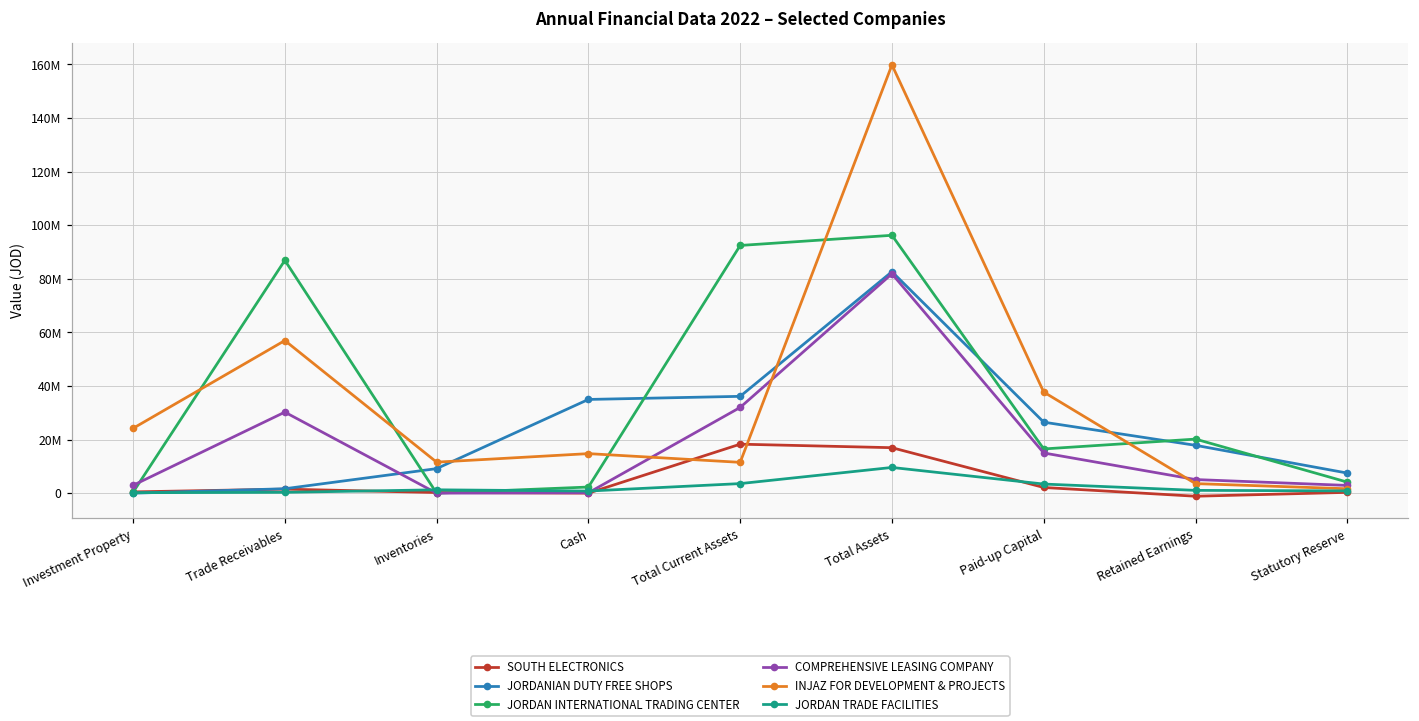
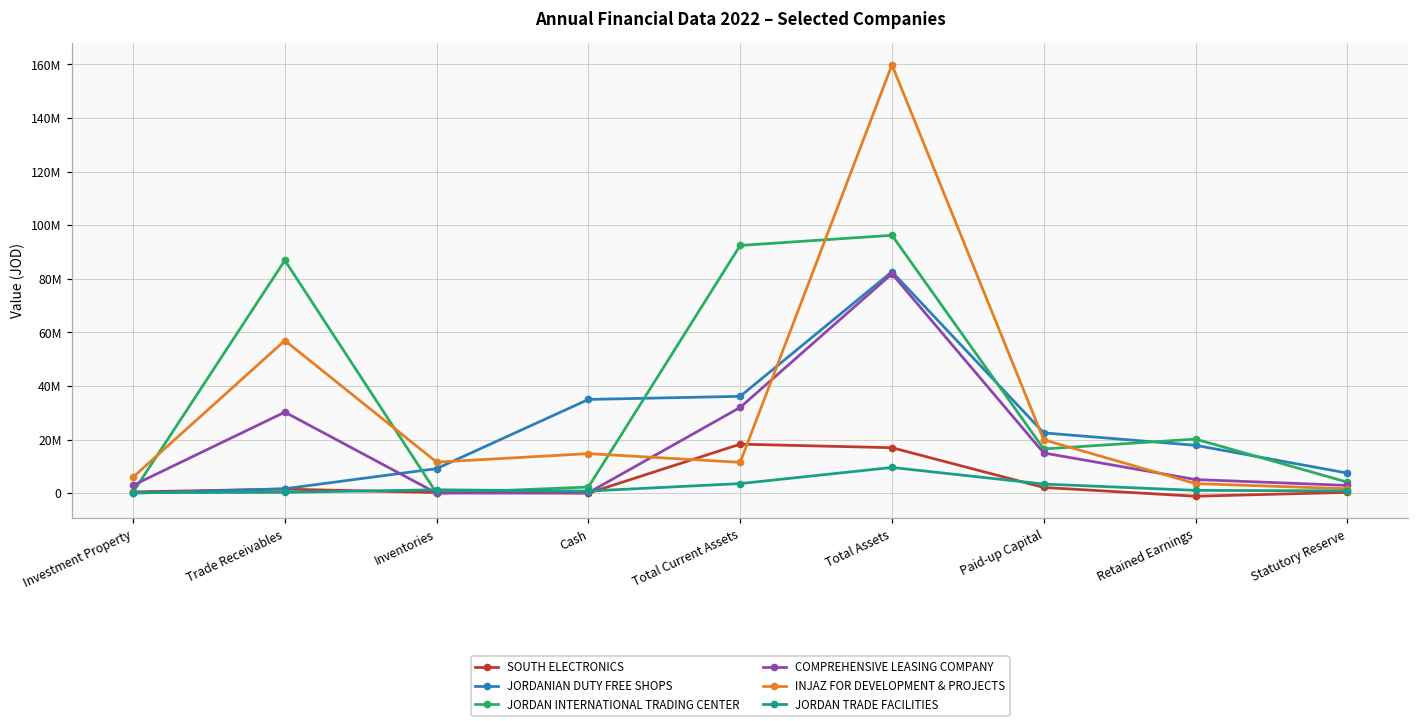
  {
    "SOUTH ELECTRONICS": {
      "Total Current Assets": 18000000,
      "Total Assets": 17000000,
      "Paid-up Capital": 2000000,
      "Retained Earnings": -1000000
    },
    "JORDANIAN DUTY FREE SHOPS": {
      "Inventories": 9000000,
      "Cash": 35000000,
      "Total Current Assets": 36000000,
-     "Paid-up Capital": 26000000,
+     "Paid-up Capital": 23000000,
      "Retained Earnings": 18000000,
      "Statutory Reserve": 8000000
    },
    "COMPREHENSIVE LEASING COMPANY": {
      "Investment Property": 3000000,
      "Trade Receivables": 30000000,
      "Total Current Assets": 32000000,
      "Paid-up Capital": 15000000,
      "Retained Earnings": 5000000,
      "Statutory Reserve": 3000000
    },
    "INJAZ FOR DEVELOPMENT & PROJECTS": {
-     "Investment Property": 24000000,
+     "Investment Property": 6000000,
      "Trade Receivables": 57000000,
      "Inventories": 12000000,
      "Cash": 15000000,
      "Total Current Assets": 12000000,
      "Total Assets": 160000000,
-     "Paid-up Capital": 38000000,
+     "Paid-up Capital": 20000000,
      "Retained Earnings": 4000000
    }
  }
